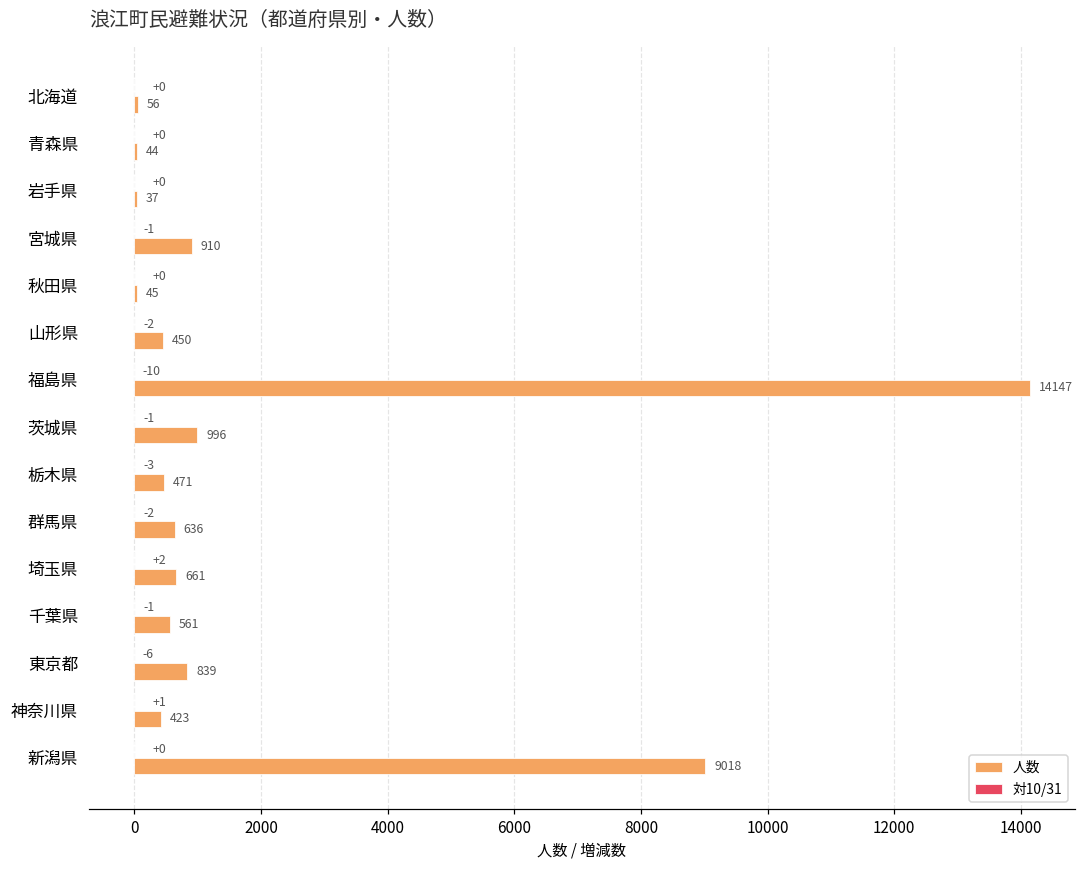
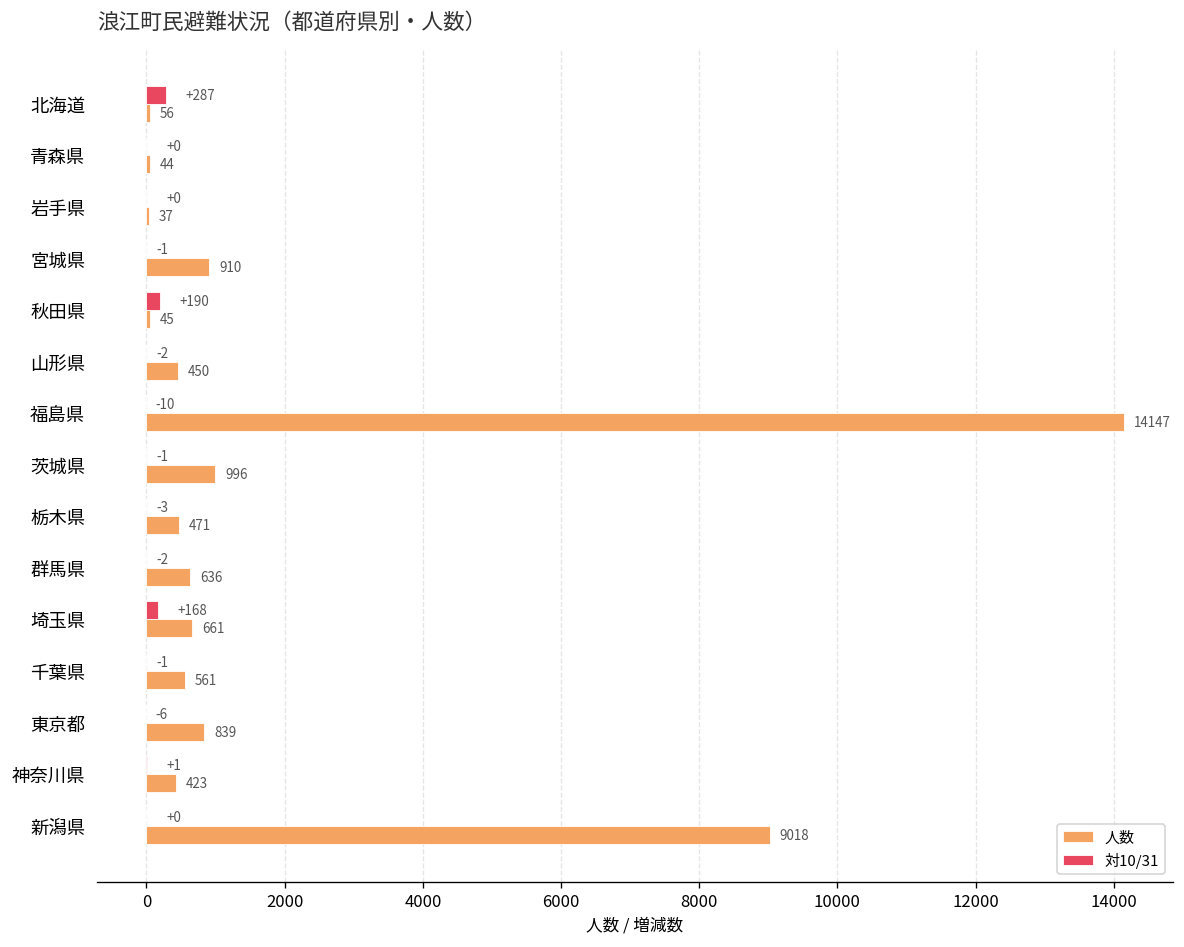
  {
    "人数": {
      "北海道": "56",
      "青森県": "44",
      "岩手県": "37",
      "宮城県": "910",
      "秋田県": "45",
      "山形県": "450",
      "福島県": "14147",
      "茨城県": "996",
      "栃木県": "471",
      "群馬県": "636",
      "埼玉県": "661",
      "千葉県": "561",
      "東京都": "839",
      "神奈川県": "423",
      "新潟県": "9018"
    },
    "対10/31": {
-     "北海道": "+0",
+     "北海道": "+287",
      "青森県": "+0",
      "岩手県": "+0",
      "宮城県": "-1",
-     "秋田県": "+0",
+     "秋田県": "+190",
      "山形県": "-2",
      "福島県": "-10",
      "茨城県": "-1",
      "栃木県": "-3",
      "群馬県": "-2",
-     "埼玉県": "+2",
+     "埼玉県": "+168",
      "千葉県": "-1",
      "東京都": "-6",
      "神奈川県": "+1",
      "新潟県": "+0"
    }
  }
